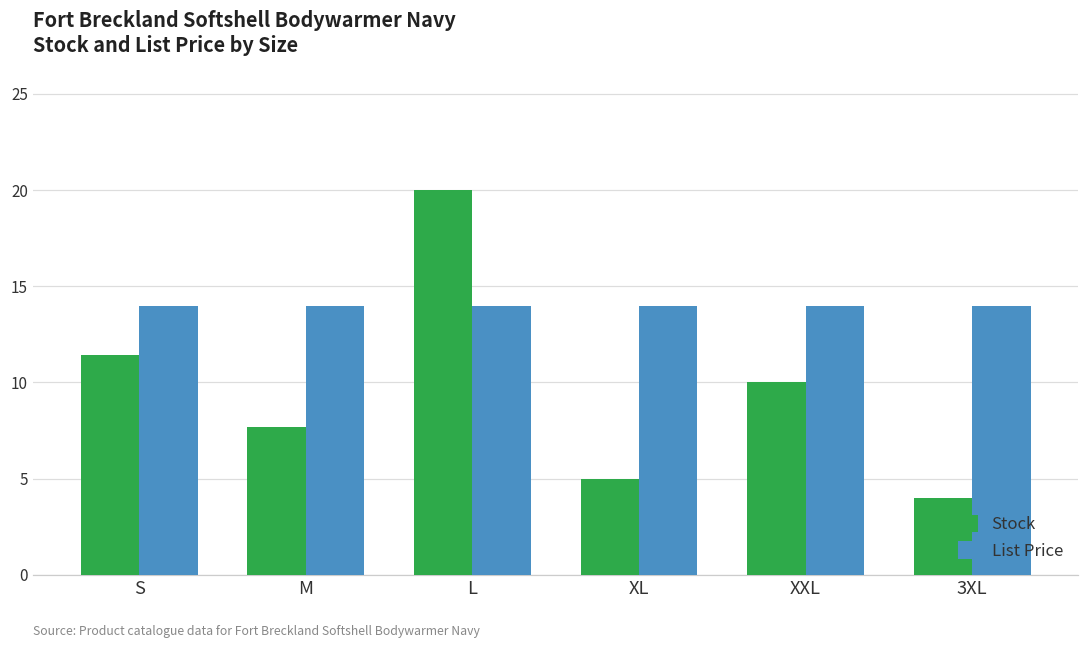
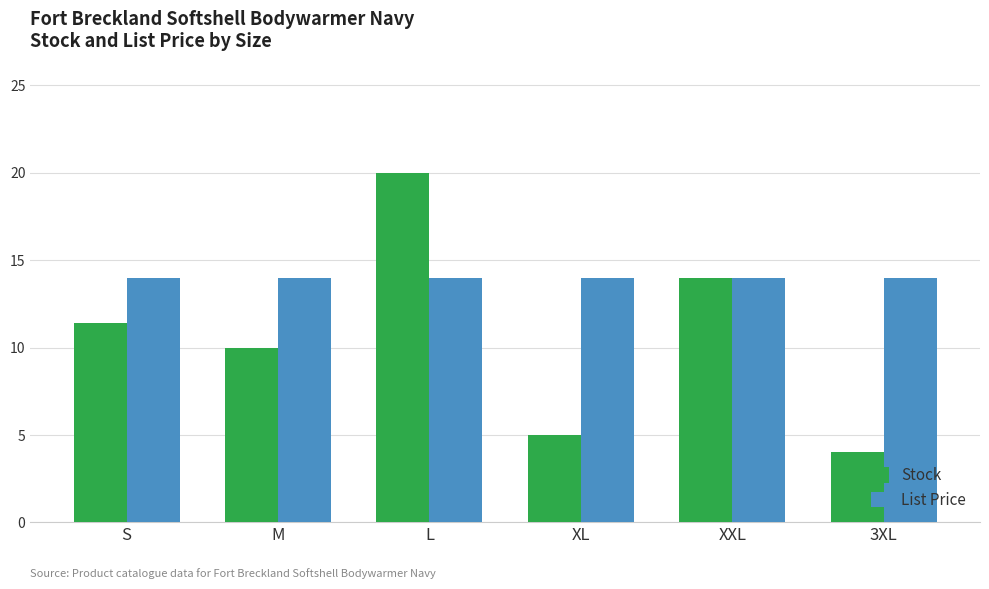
  {
    "Stock": {
      "S": 11.4,
-     "M": 7.7,
+     "M": 10.0,
      "L": 20.0,
      "XL": 5.0,
-     "XXL": 10,
+     "XXL": 14,
      "3XL": 4.0
    },
    "List Price": {
      "S": 14.0,
      "M": 14.0,
      "L": 14.0,
      "XL": 14.0,
      "XXL": 14.0,
      "3XL": 14.0
    }
  }
